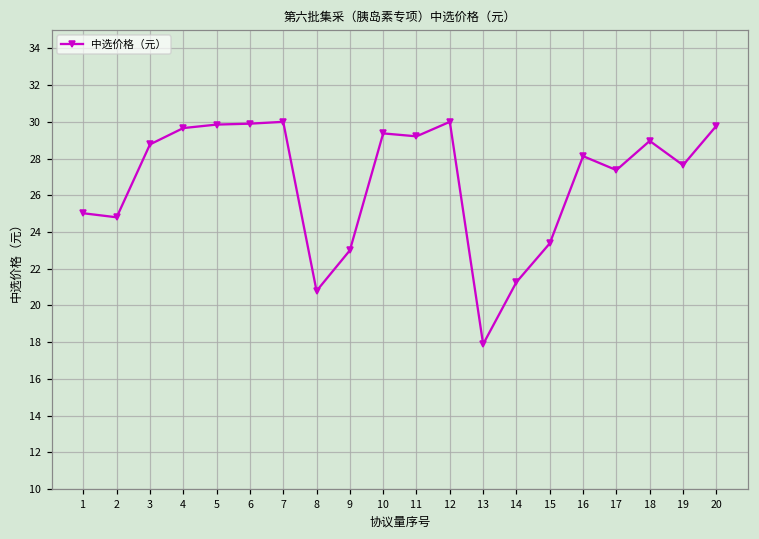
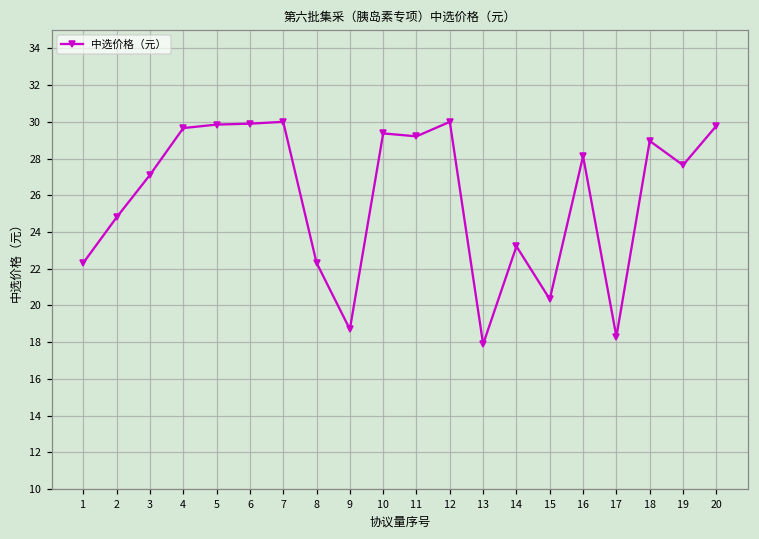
  {
-   "1": 25.0,
+   "1": 22.3,
    "2": 24.8,
-   "3": 28.8,
+   "3": 27.1,
    "4": 29.7,
    "5": 29.9,
    "6": 29.9,
    "7": 30.0,
-   "8": 20.8,
-   "9": 23.0,
+   "8": 22.3,
+   "9": 18.7,
    "10": 29.4,
    "11": 29.2,
    "12": 30.0,
    "13": 17.9,
-   "14": 21.3,
-   "15": 23.4,
+   "14": 23.2,
+   "15": 20.3,
    "16": 28.1,
-   "17": 27.4,
+   "17": 18.3,
    "18": 29.0,
    "19": 27.6,
    "20": 29.8
  }
